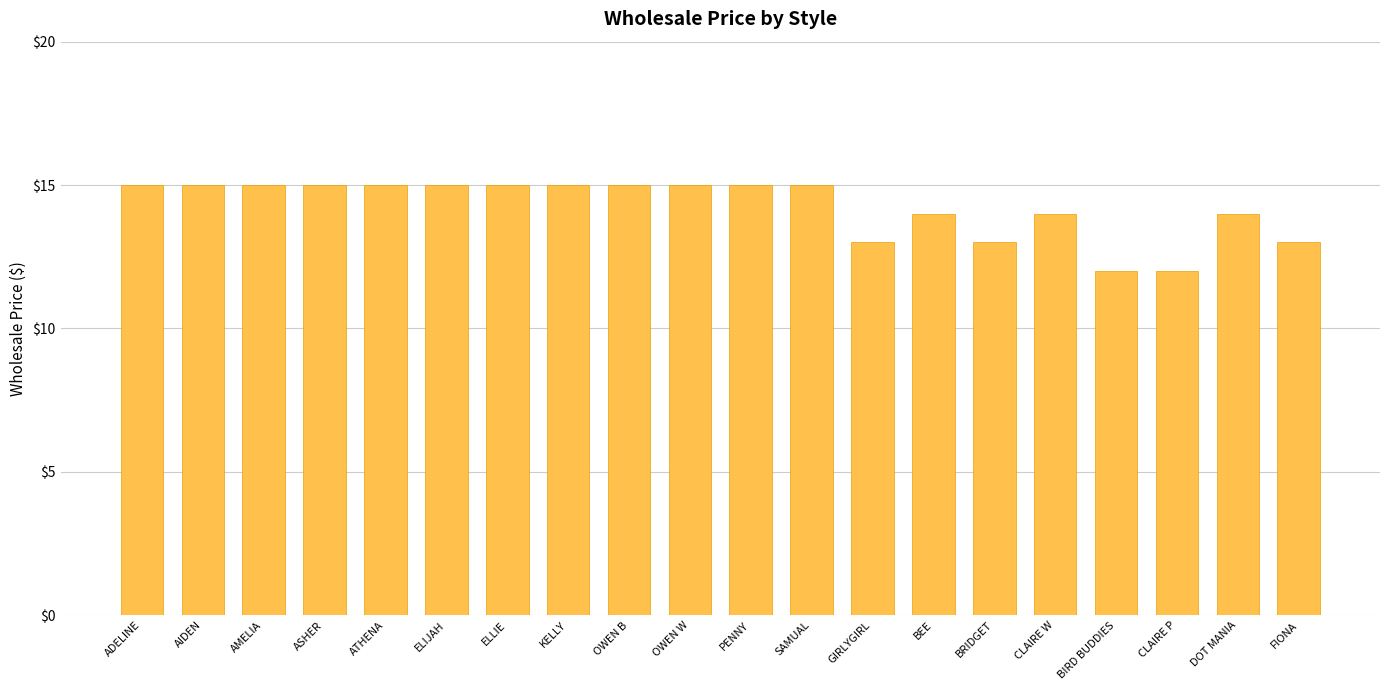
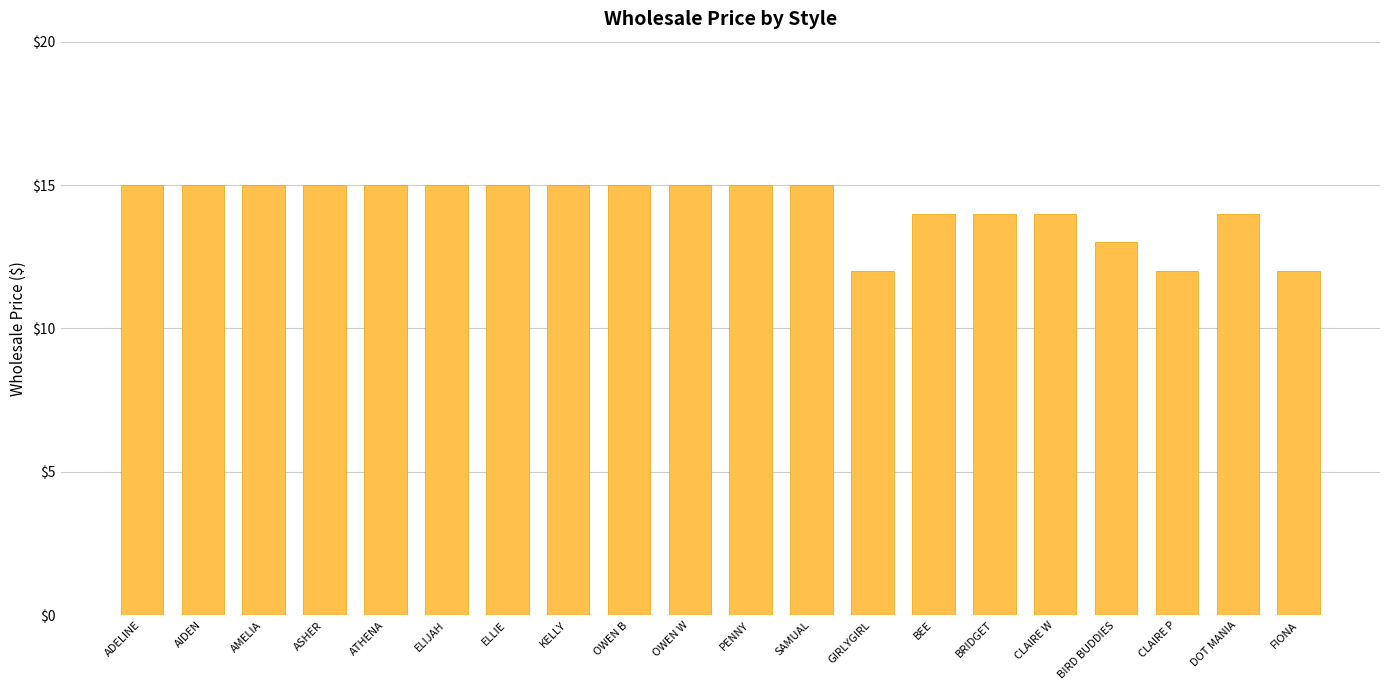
  {
    "ADELINE": "$15",
    "AIDEN": "$15",
    "AMELIA": "$15",
    "ASHER": "$15",
    "ATHENA": "$15",
    "ELIJAH": "$15",
    "ELLIE": "$15",
    "KELLY": "$15",
    "OWEN B": "$15",
    "OWEN W": "$15",
    "PENNY": "$15",
    "SAMUAL": "$15",
-   "GIRLYGIRL": "$13",
+   "GIRLYGIRL": "$12",
    "BEE": "$14",
-   "BRIDGET": "$13",
+   "BRIDGET": "$14",
    "CLAIRE W": "$14",
-   "BIRD BUDDIES": "$12",
+   "BIRD BUDDIES": "$13",
    "CLAIRE P": "$12",
    "DOT MANIA": "$14",
-   "FIONA": "$13"
+   "FIONA": "$12"
  }
